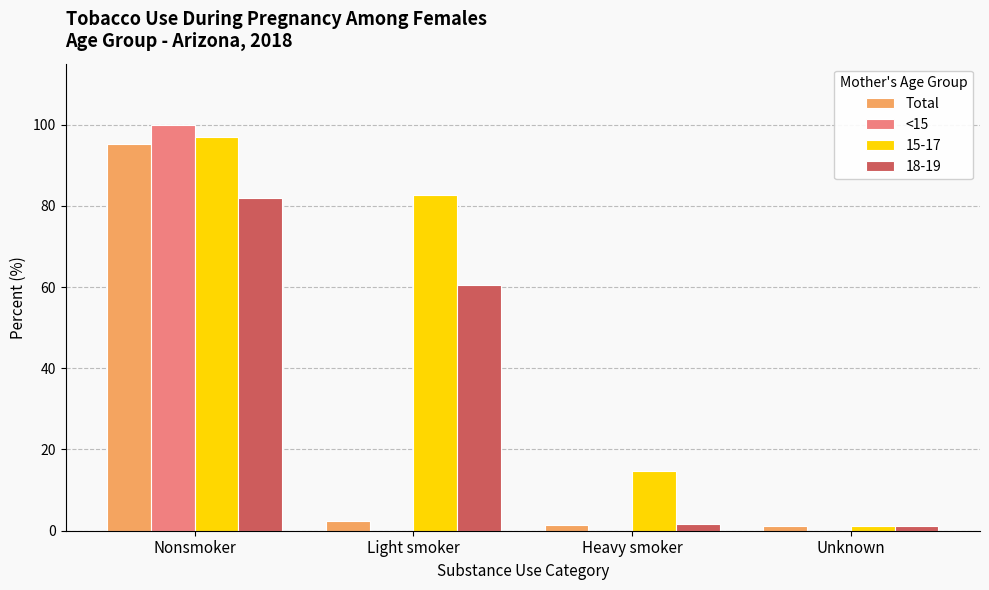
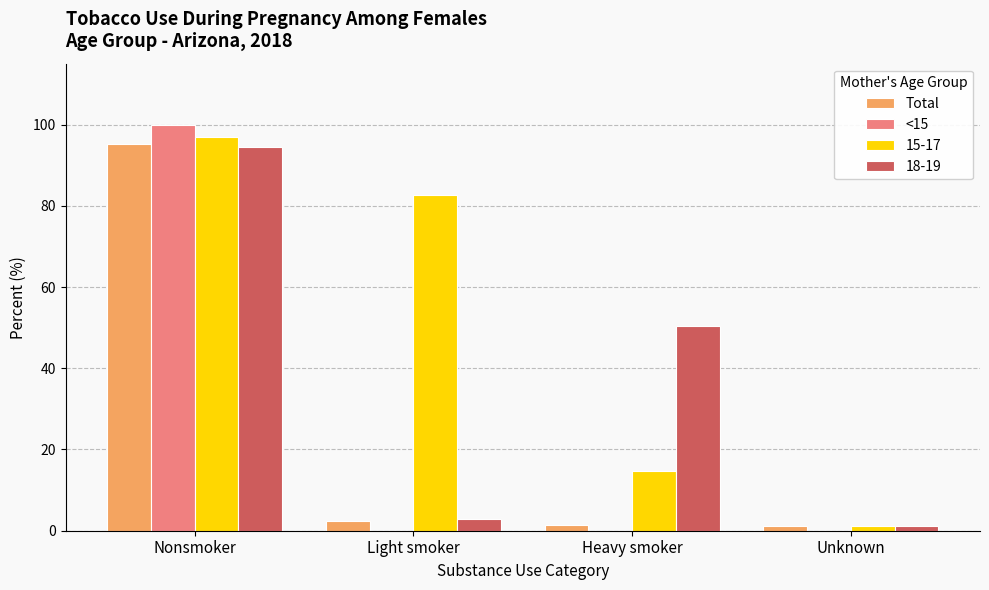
  {
    "15-17": {
      "Nonsmoker": 97,
      "Light smoker": 83,
      "Heavy smoker": 15,
      "Unknown": 1
    },
    "18-19": {
-     "Nonsmoker": 82,
-     "Light smoker": 60,
-     "Heavy smoker": 2,
+     "Nonsmoker": 94,
+     "Light smoker": 3,
+     "Heavy smoker": 51,
      "Unknown": 1
    }
  }
